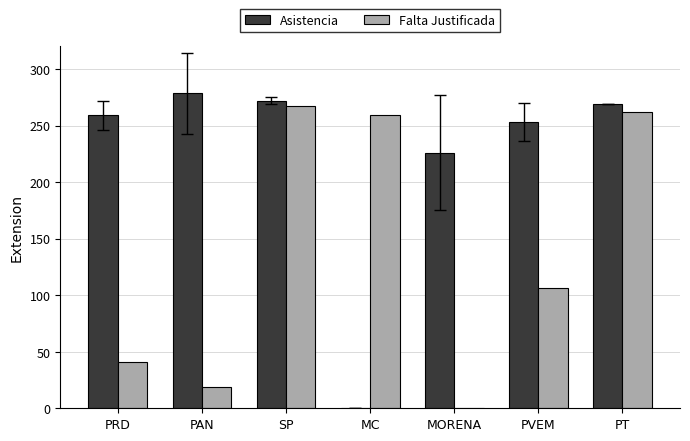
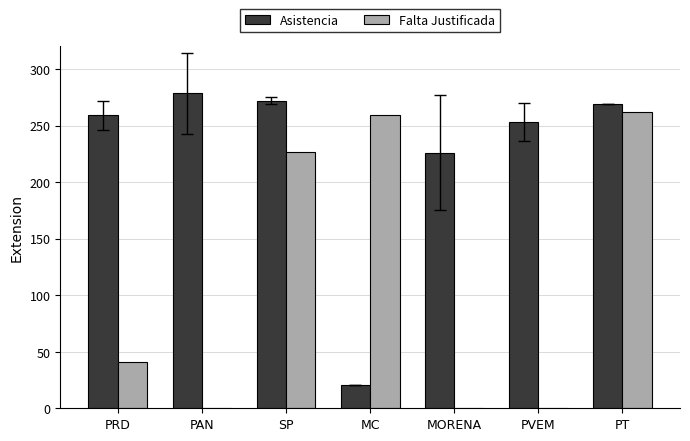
  {
    "Asistencia": {
      "PRD": 259,
      "PAN": 278,
      "SP": 272,
-     "MC": 0,
+     "MC": 21,
      "MORENA": 226,
      "PVEM": 253,
      "PT": 269
    },
    "Falta Justificada": {
      "PRD": 41,
-     "PAN": 19,
-     "SP": 267,
+     "PAN": 0,
+     "SP": 227,
      "MC": 259,
      "MORENA": 0,
-     "PVEM": 106,
+     "PVEM": 0,
      "PT": 262
    }
  }
